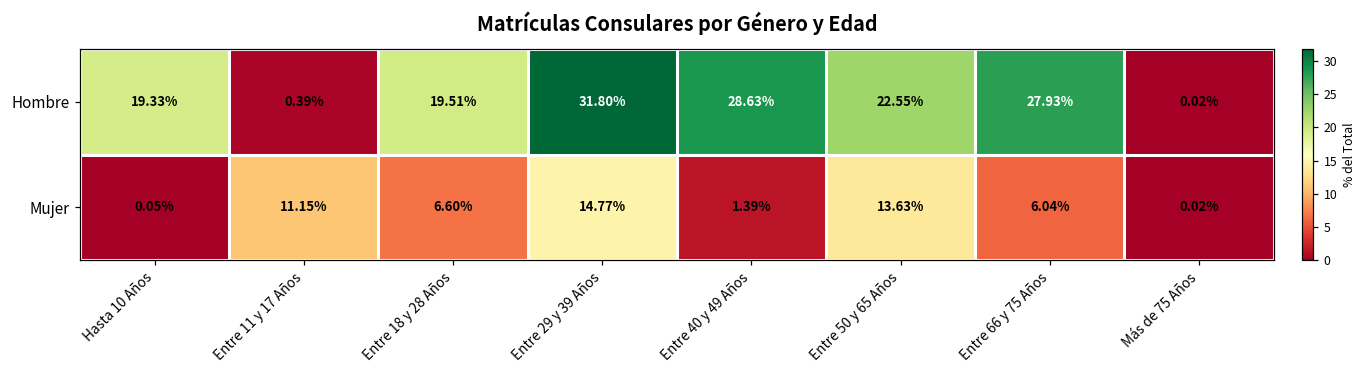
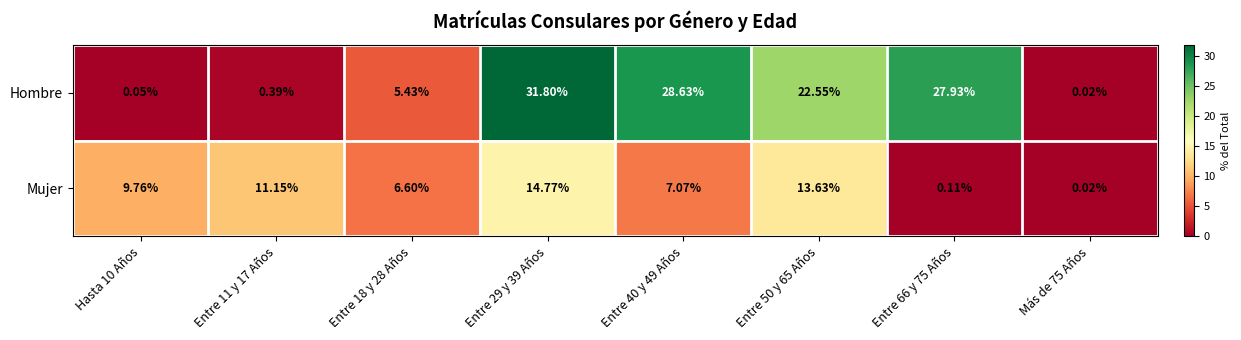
  {
    "Hombre": {
-     "Hasta 10 Años": "19.33%",
+     "Hasta 10 Años": "0.05%",
      "Entre 11 y 17 Años": "0.39%",
-     "Entre 18 y 28 Años": "19.51%",
+     "Entre 18 y 28 Años": "5.43%",
      "Entre 29 y 39 Años": "31.80%",
      "Entre 40 y 49 Años": "28.63%",
      "Entre 50 y 65 Años": "22.55%",
      "Entre 66 y 75 Años": "27.93%",
      "Más de 75 Años": "0.02%"
    },
    "Mujer": {
-     "Hasta 10 Años": "0.05%",
+     "Hasta 10 Años": "9.76%",
      "Entre 11 y 17 Años": "11.15%",
      "Entre 18 y 28 Años": "6.60%",
      "Entre 29 y 39 Años": "14.77%",
-     "Entre 40 y 49 Años": "1.39%",
+     "Entre 40 y 49 Años": "7.07%",
      "Entre 50 y 65 Años": "13.63%",
-     "Entre 66 y 75 Años": "6.04%",
+     "Entre 66 y 75 Años": "0.11%",
      "Más de 75 Años": "0.02%"
    }
  }
